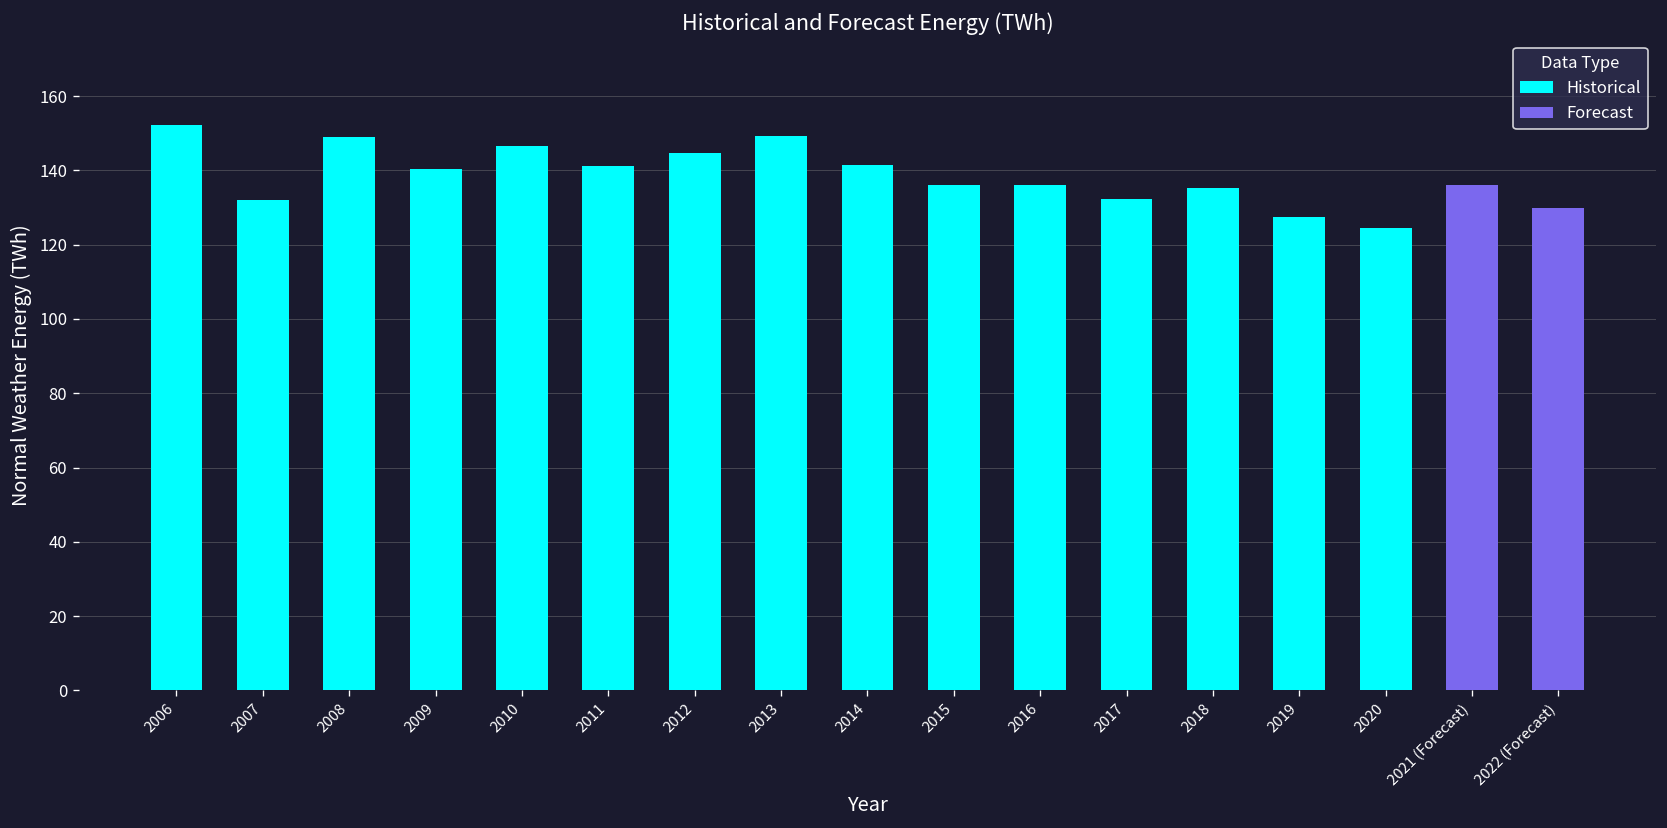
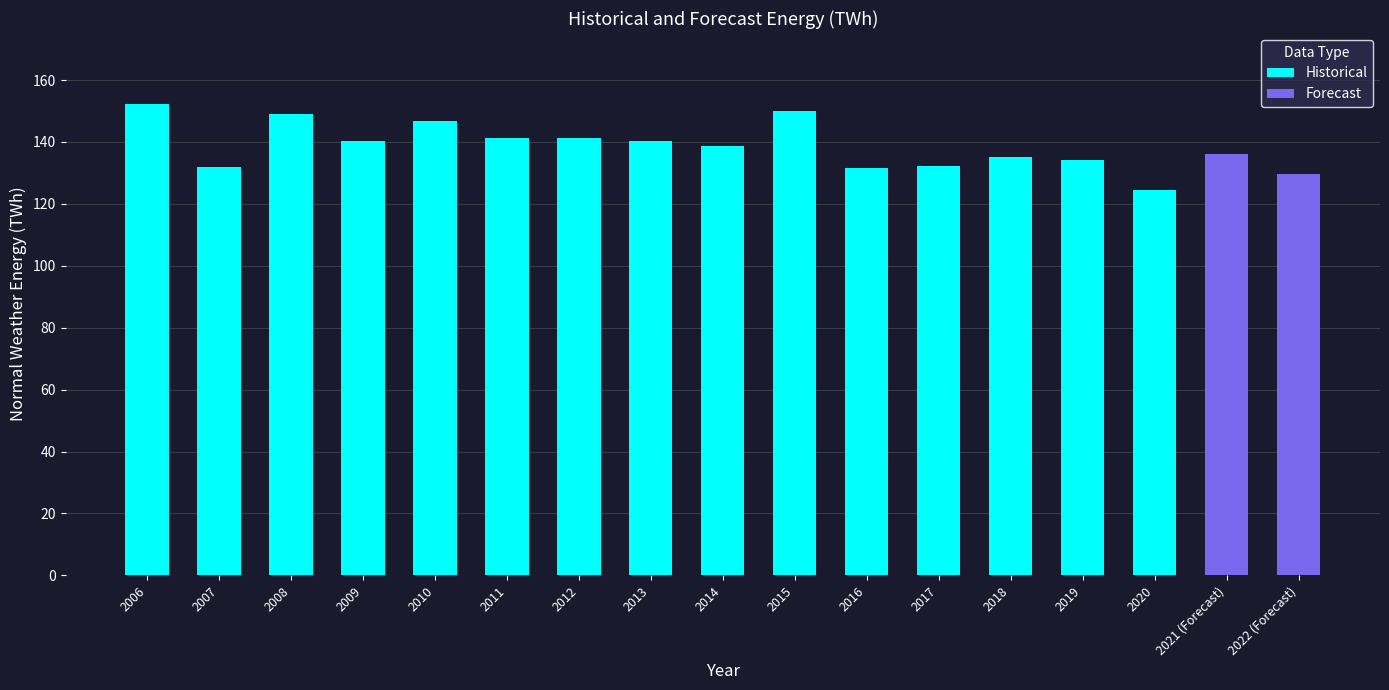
  {
    "2006": 152,
    "2007": 132,
    "2008": 149,
    "2009": 140,
    "2010": 147,
    "2011": 141,
-   "2012": 145,
-   "2013": 149,
-   "2014": 142,
-   "2015": 136,
-   "2016": 136,
+   "2012": 141,
+   "2013": 140,
+   "2014": 139,
+   "2015": 150,
+   "2016": 132,
    "2017": 132,
    "2018": 135,
-   "2019": 128,
+   "2019": 134,
    "2020": 124,
    "2021 (Forecast)": 136,
    "2022 (Forecast)": 130
  }
